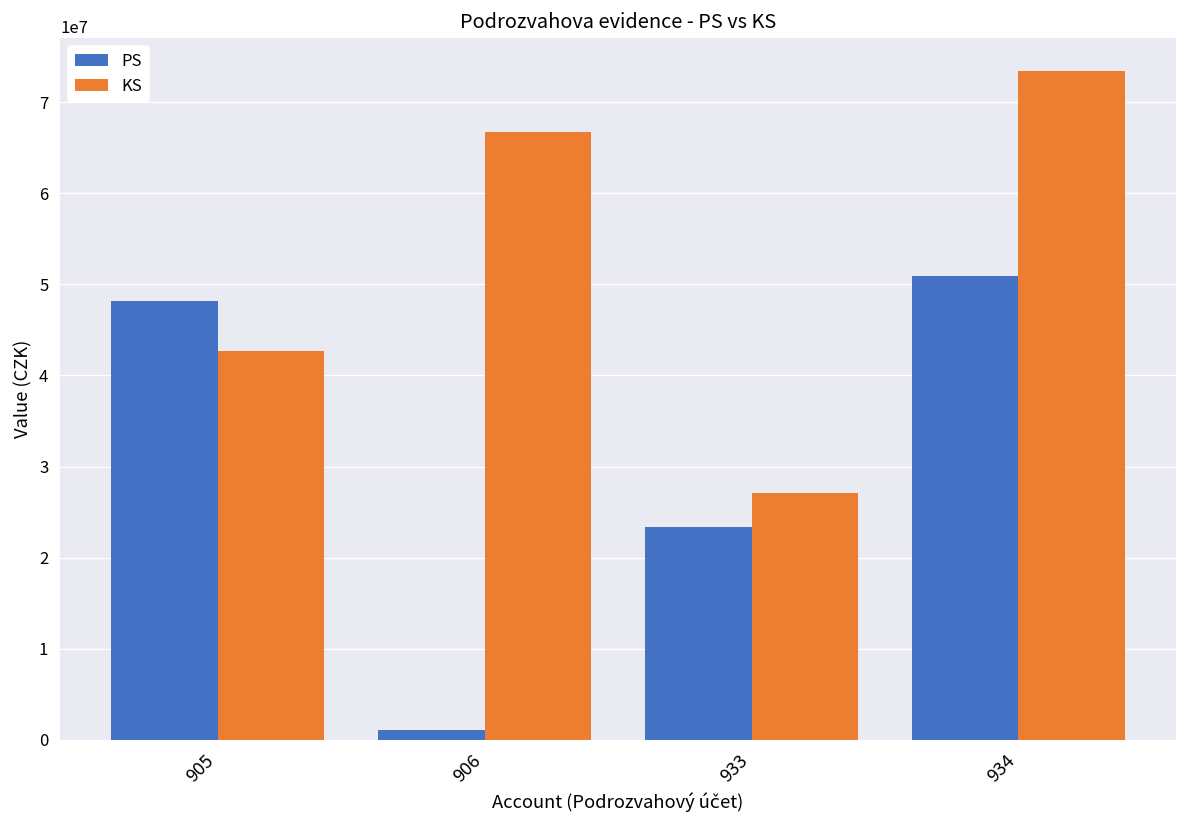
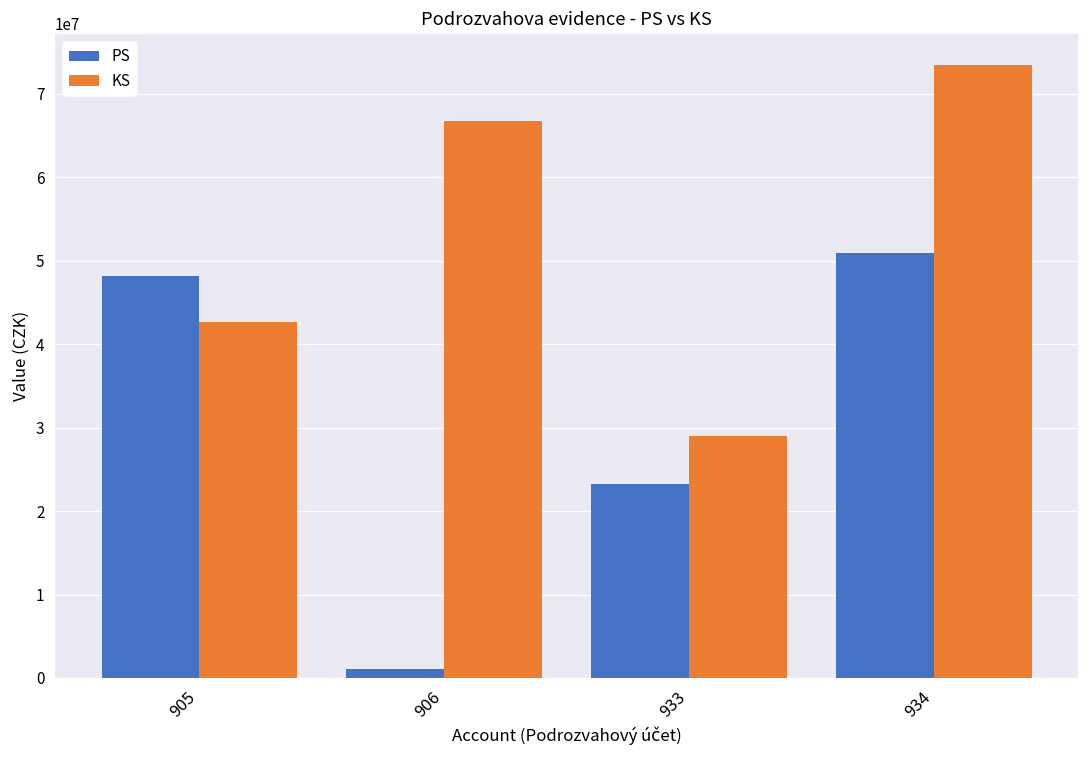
  {
    "PS": {
      "905": 48000000,
      "906": 1000000,
      "933": 23000000,
      "934": 51000000
    },
    "KS": {
      "905": 43000000,
      "906": 67000000,
-     "933": 27000000,
+     "933": 29000000,
      "934": 73000000
    }
  }
